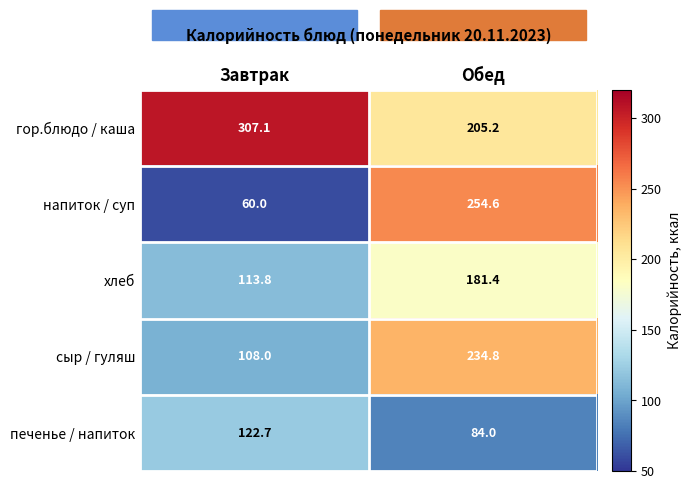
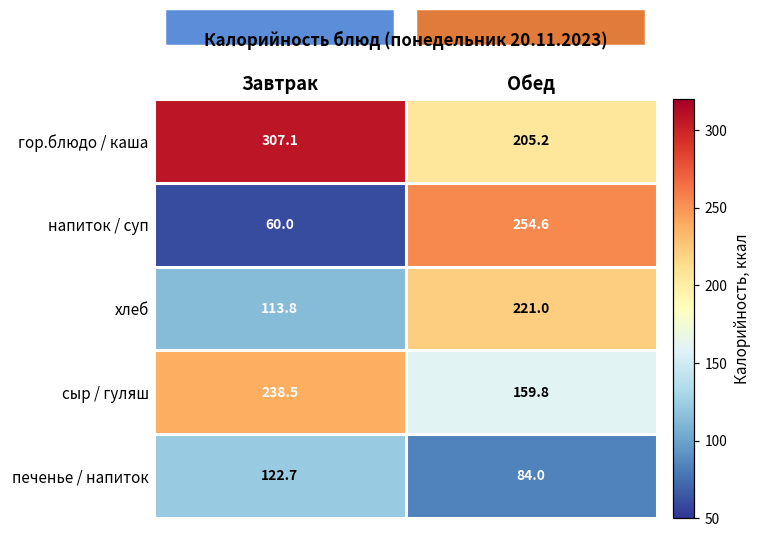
  {
    "гор.блюдо / каша": {
      "Завтрак": 307.1,
      "Обед": 205.2
    },
    "напиток / суп": {
      "Завтрак": 60.0,
      "Обед": 254.6
    },
    "хлеб": {
      "Завтрак": 113.8,
-     "Обед": 181.4
+     "Обед": 221.0
    },
    "сыр / гуляш": {
-     "Завтрак": 108.0,
-     "Обед": 234.8
+     "Завтрак": 238.5,
+     "Обед": 159.8
    },
    "печенье / напиток": {
      "Завтрак": 122.7,
      "Обед": 84.0
    }
  }
